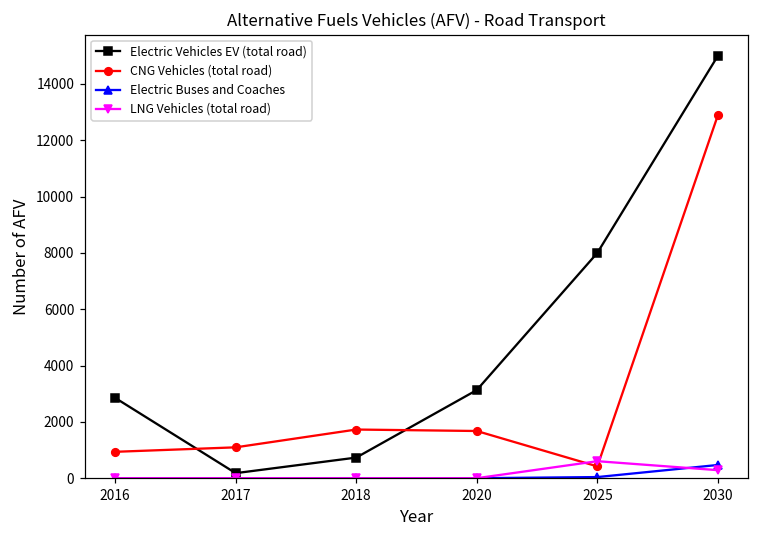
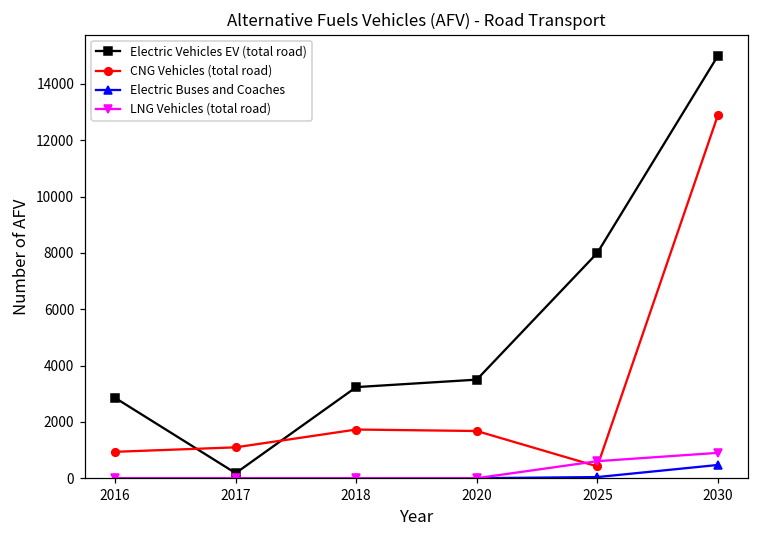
  {
    "Electric Vehicles EV (total road)": {
      "2016": 2900,
      "2017": 200,
-     "2018": 700,
-     "2020": 3100,
+     "2018": 3200,
+     "2020": 3500,
      "2025": 8000,
      "2030": 15000
    },
    "CNG Vehicles (total road)": {
      "2016": 900,
      "2017": 1100,
      "2018": 1700,
      "2020": 1700,
      "2025": 400,
      "2030": 12900
    },
    "Electric Buses and Coaches": {
      "2025": 0,
      "2030": 500
    },
    "LNG Vehicles (total road)": {
      "2025": 600,
-     "2030": 300
+     "2030": 900
    }
  }
